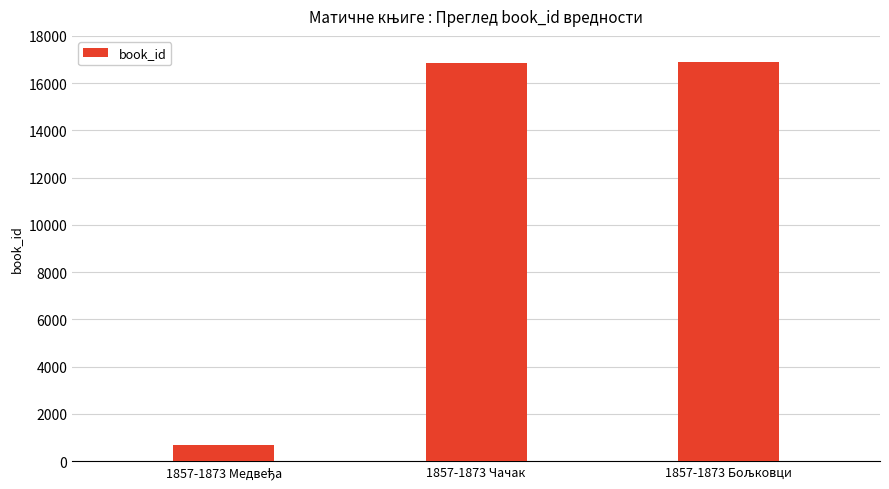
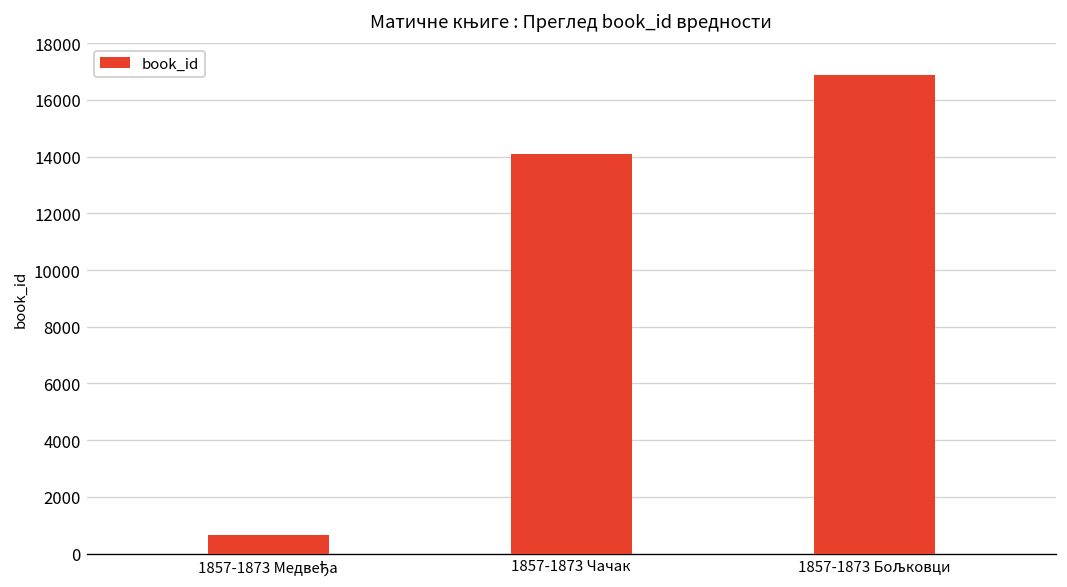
  {
    "1857-1873 Медвеђа": 700,
-   "1857-1873 Чачак": 16800,
+   "1857-1873 Чачак": 14100,
    "1857-1873 Бољковци": 16900
  }
